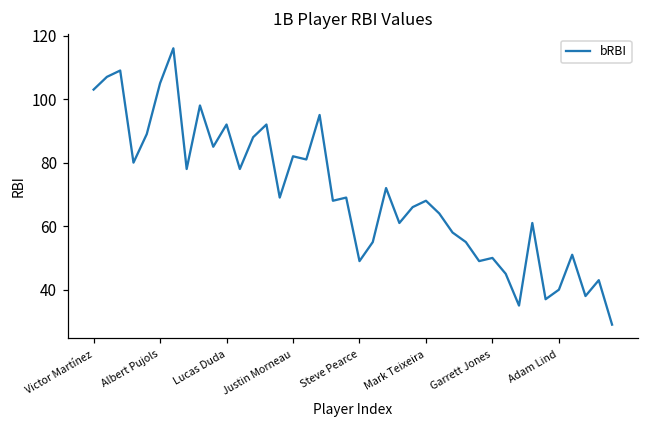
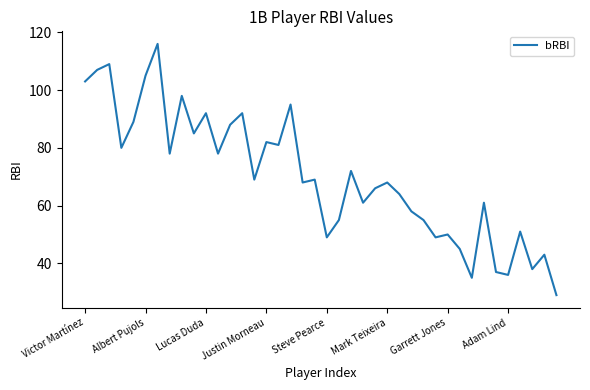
  {
    "Victor Martínez": 103,
    "Albert Pujols": 105,
    "Lucas Duda": 92,
    "Justin Morneau": 82,
    "Steve Pearce": 49,
    "Mark Teixeira": 68,
    "Garrett Jones": 50,
-   "Adam Lind": 40
+   "Adam Lind": 36
  }
